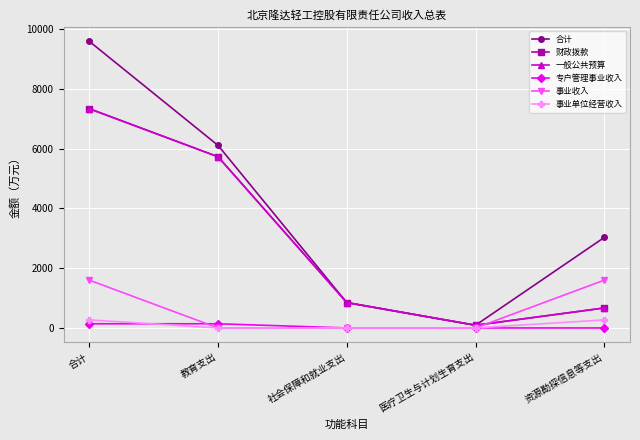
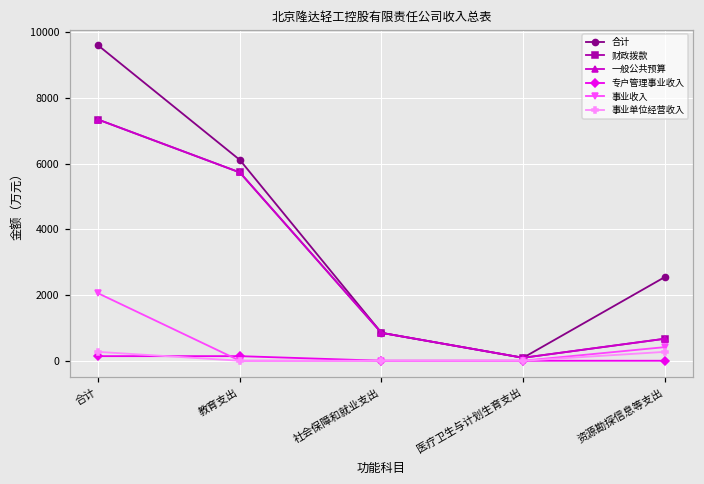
  {
    "合计": {
      "合计": 9600,
      "教育支出": 6100,
-     "资源勘探信息等支出": 3000
+     "资源勘探信息等支出": 2500
    },
    "事业收入": {
-     "合计": 1600,
-     "资源勘探信息等支出": 1600
+     "合计": 2100,
+     "资源勘探信息等支出": 400
    },
    "事业单位经营收入": {
      "合计": 300,
      "资源勘探信息等支出": 300
    }
  }
